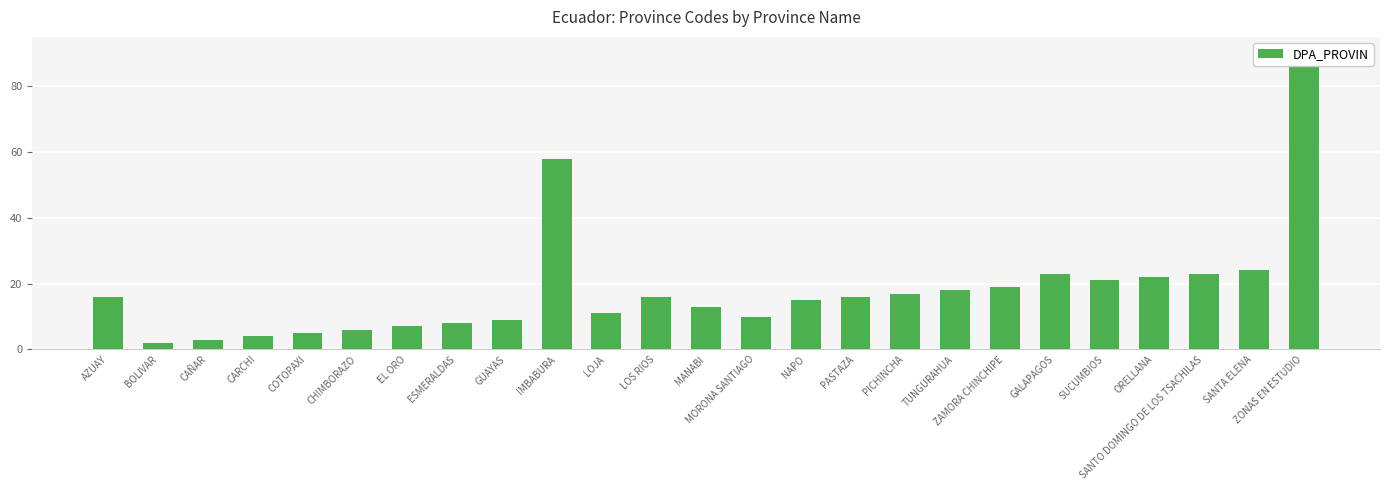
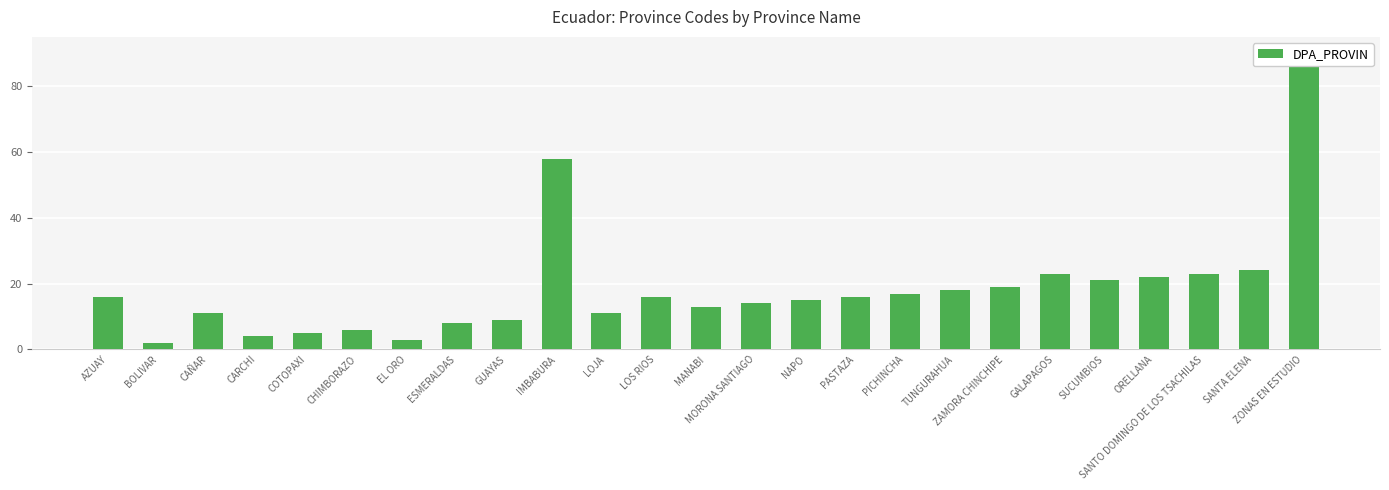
  {
    "AZUAY": 16,
    "BOLIVAR": 2,
-   "CAÑAR": 3,
+   "CAÑAR": 11,
    "CARCHI": 4,
    "COTOPAXI": 5,
    "CHIMBORAZO": 6,
-   "EL ORO": 7,
+   "EL ORO": 3,
    "ESMERALDAS": 8,
    "GUAYAS": 9,
    "IMBABURA": 58,
    "LOJA": 11,
    "LOS RIOS": 16,
    "MANABI": 13,
-   "MORONA SANTIAGO": 10,
+   "MORONA SANTIAGO": 14,
    "NAPO": 15,
    "PASTAZA": 16,
    "PICHINCHA": 17,
    "TUNGURAHUA": 18,
    "ZAMORA CHINCHIPE": 19,
    "GALAPAGOS": 23,
    "SUCUMBIOS": 21,
    "ORELLANA": 22,
    "SANTO DOMINGO DE LOS TSACHILAS": 23,
    "SANTA ELENA": 24
  }
